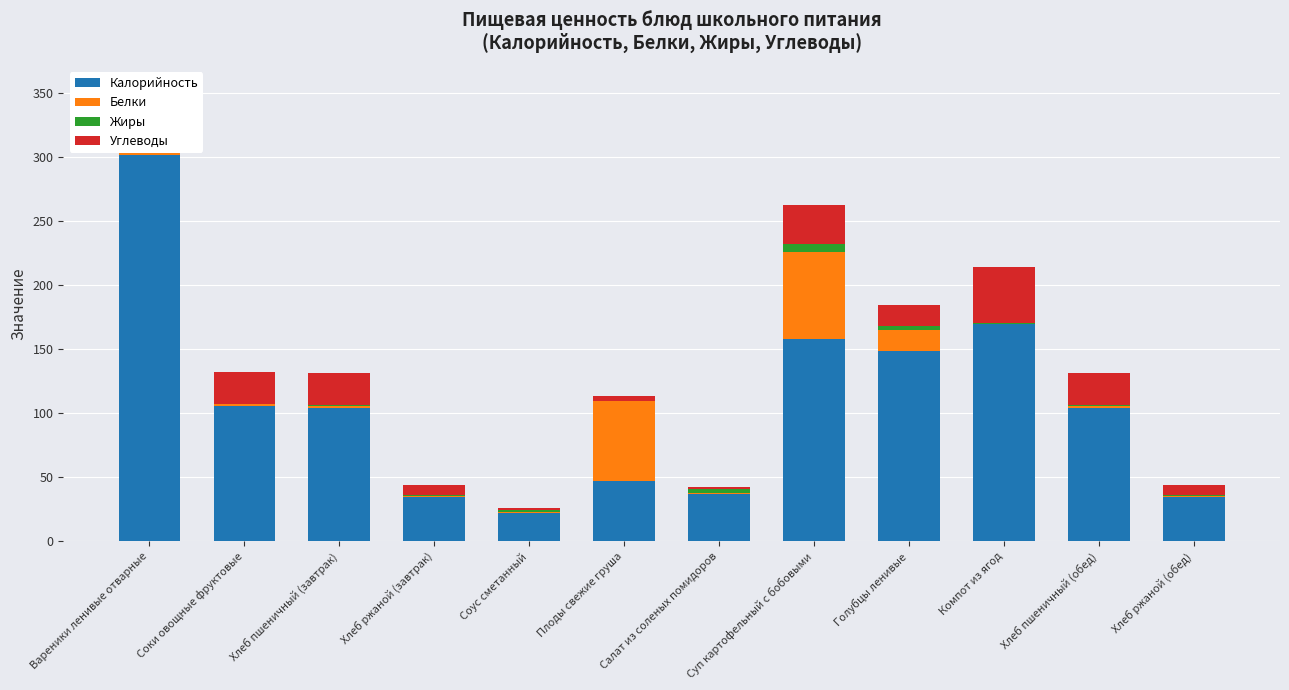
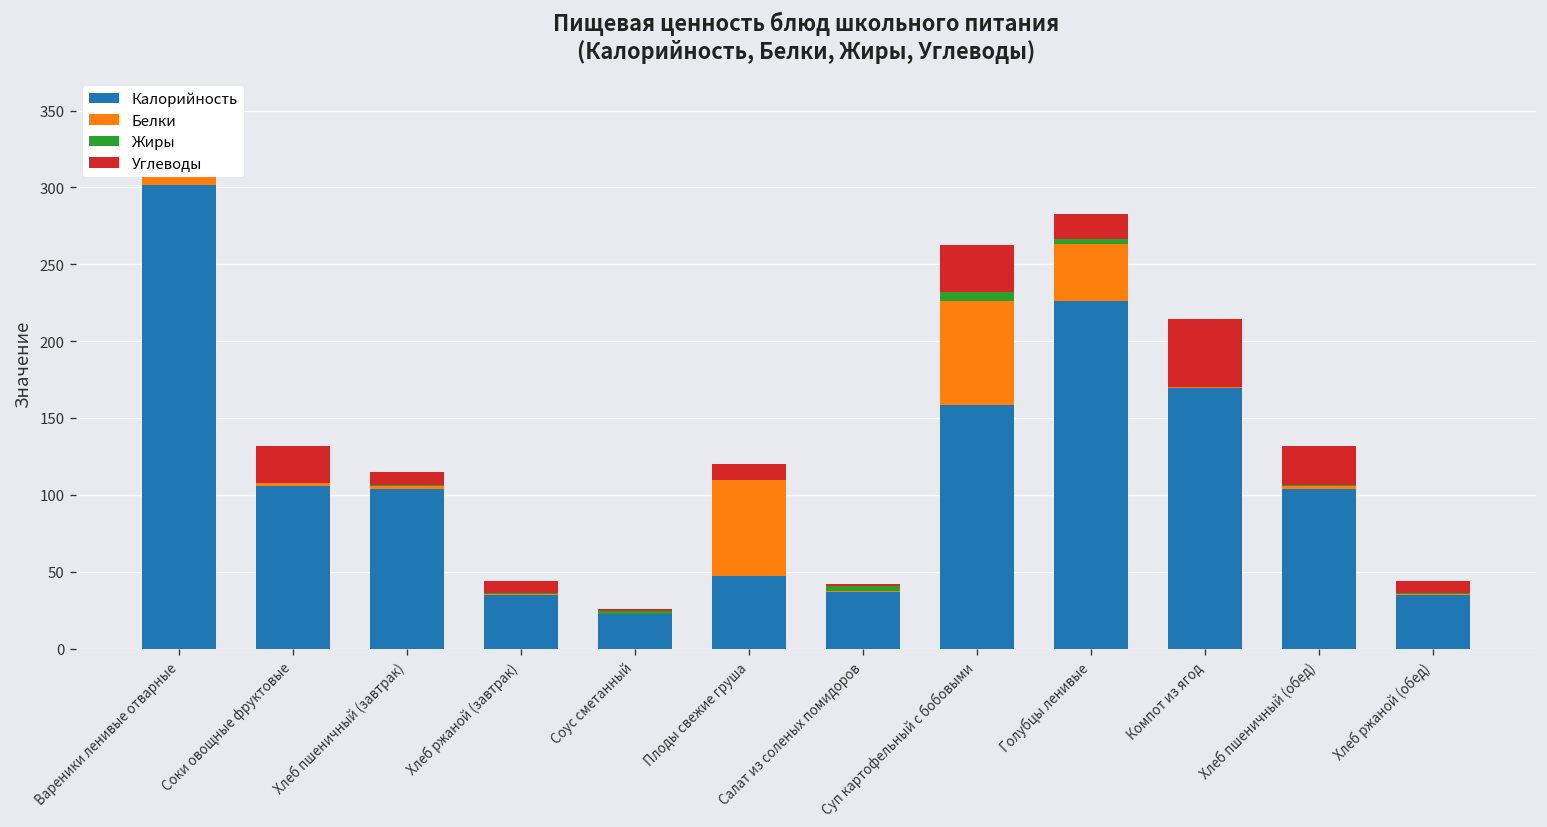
  {
    "Калорийность": {
      "Вареники ленивые отварные": 301,
      "Соки овощные фруктовые": 106,
      "Хлеб пшеничный (завтрак)": 104,
      "Хлеб ржаной (завтрак)": 35,
      "Соус сметанный": 22,
      "Плоды свежие груша": 47,
      "Салат из соленых помидоров": 37,
      "Суп картофельный с бобовыми": 158,
-     "Голубцы ленивые": 149,
+     "Голубцы ленивые": 226,
      "Компот из ягод": 170,
      "Хлеб пшеничный (обед)": 104,
      "Хлеб ржаной (обед)": 35
    },
    "Белки": {
      "Плоды свежие груша": 63,
      "Суп картофельный с бобовыми": 68,
-     "Голубцы ленивые": 16
+     "Голубцы ленивые": 37
    },
    "Жиры": {
      "Соки овощные фруктовые": 0,
      "Салат из соленых помидоров": 3,
      "Суп картофельный с бобовыми": 6,
      "Голубцы ленивые": 3
    },
    "Углеводы": {
      "Соки овощные фруктовые": 24,
-     "Хлеб пшеничный (завтрак)": 25,
+     "Хлеб пшеничный (завтрак)": 8,
      "Хлеб ржаной (завтрак)": 8,
-     "Плоды свежие груша": 4,
+     "Плоды свежие груша": 10,
      "Суп картофельный с бобовыми": 31,
      "Голубцы ленивые": 17,
      "Компот из ягод": 44,
      "Хлеб пшеничный (обед)": 25,
      "Хлеб ржаной (обед)": 8
    }
  }
